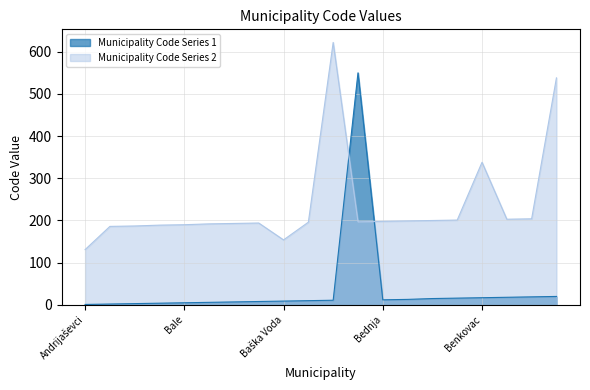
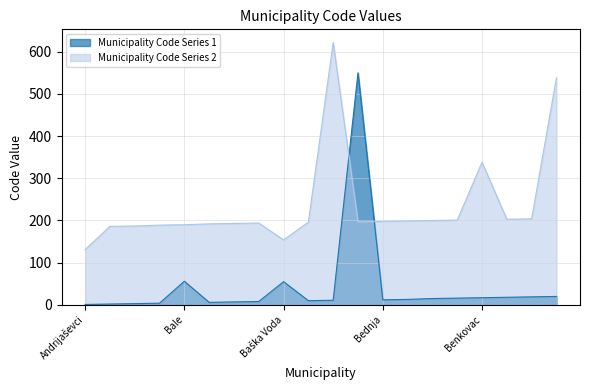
  {
    "Municipality Code Series 1": {
      "Andrijaševci": 0,
-     "Bale": 10,
-     "Baška Voda": 10,
+     "Bale": 60,
+     "Baška Voda": 60,
      "Bednja": 10,
      "Benkovac": 20
    },
    "Municipality Code Series 2": {
      "Andrijaševci": 130,
      "Bale": 190,
      "Baška Voda": 150,
      "Bednja": 200,
      "Benkovac": 340
    }
  }
